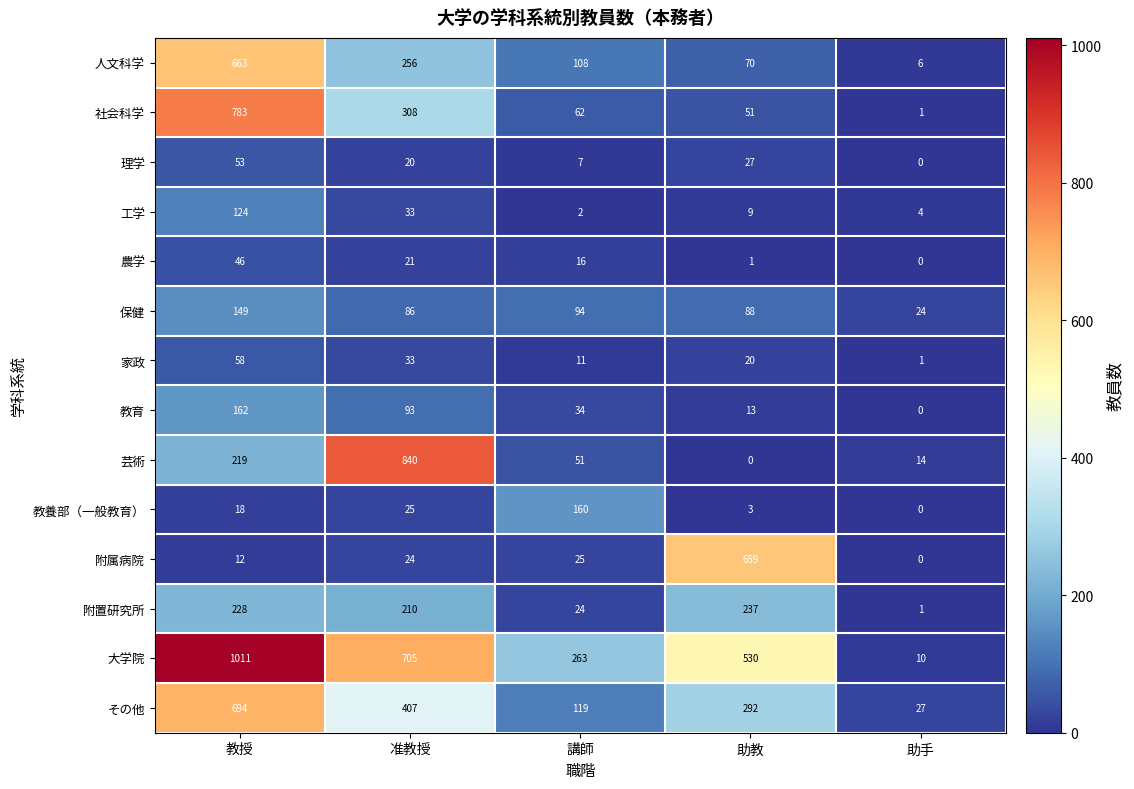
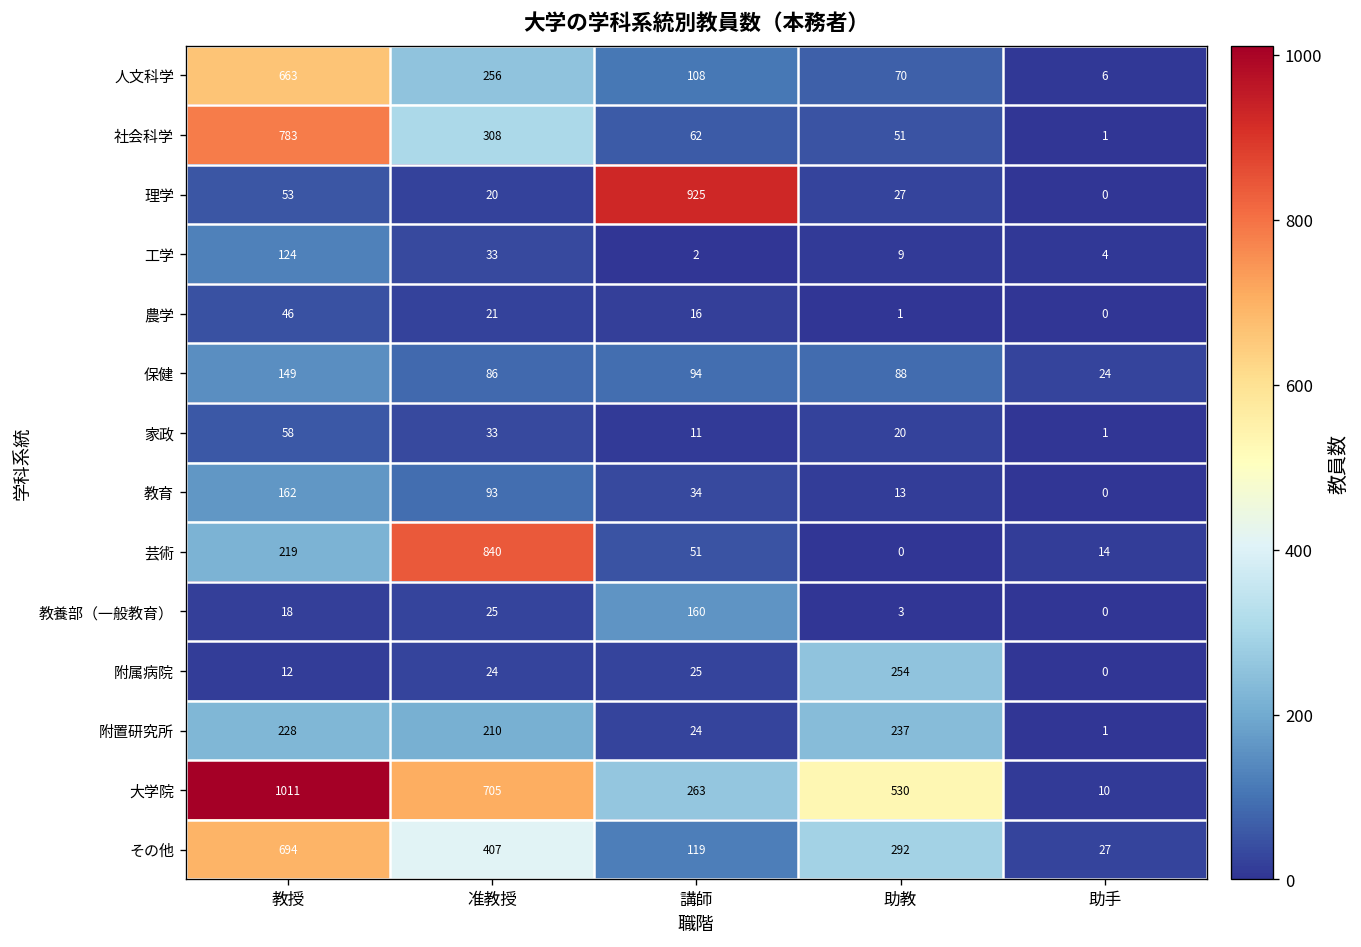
  {
    "人文科学": {
      "教授": 663,
      "准教授": 256,
      "講師": 108,
      "助教": 70,
      "助手": 6
    },
    "社会科学": {
      "教授": 783,
      "准教授": 308,
      "講師": 62,
      "助教": 51,
      "助手": 1
    },
    "理学": {
      "教授": 53,
      "准教授": 20,
-     "講師": 7,
+     "講師": 925,
      "助教": 27,
      "助手": 0
    },
    "工学": {
      "教授": 124,
      "准教授": 33,
      "講師": 2,
      "助教": 9,
      "助手": 4
    },
    "農学": {
      "教授": 46,
      "准教授": 21,
      "講師": 16,
      "助教": 1,
      "助手": 0
    },
    "保健": {
      "教授": 149,
      "准教授": 86,
      "講師": 94,
      "助教": 88,
      "助手": 24
    },
    "家政": {
      "教授": 58,
      "准教授": 33,
      "講師": 11,
      "助教": 20,
      "助手": 1
    },
    "教育": {
      "教授": 162,
      "准教授": 93,
      "講師": 34,
      "助教": 13,
      "助手": 0
    },
    "芸術": {
      "教授": 219,
      "准教授": 840,
      "講師": 51,
      "助教": 0,
      "助手": 14
    },
    "教養部（一般教育）": {
      "教授": 18,
      "准教授": 25,
      "講師": 160,
      "助教": 3,
      "助手": 0
    },
    "附属病院": {
      "教授": 12,
      "准教授": 24,
      "講師": 25,
-     "助教": 659,
+     "助教": 254,
      "助手": 0
    },
    "附置研究所": {
      "教授": 228,
      "准教授": 210,
      "講師": 24,
      "助教": 237,
      "助手": 1
    },
    "大学院": {
      "教授": 1011,
      "准教授": 705,
      "講師": 263,
      "助教": 530,
      "助手": 10
    },
    "その他": {
      "教授": 694,
      "准教授": 407,
      "講師": 119,
      "助教": 292,
      "助手": 27
    }
  }
